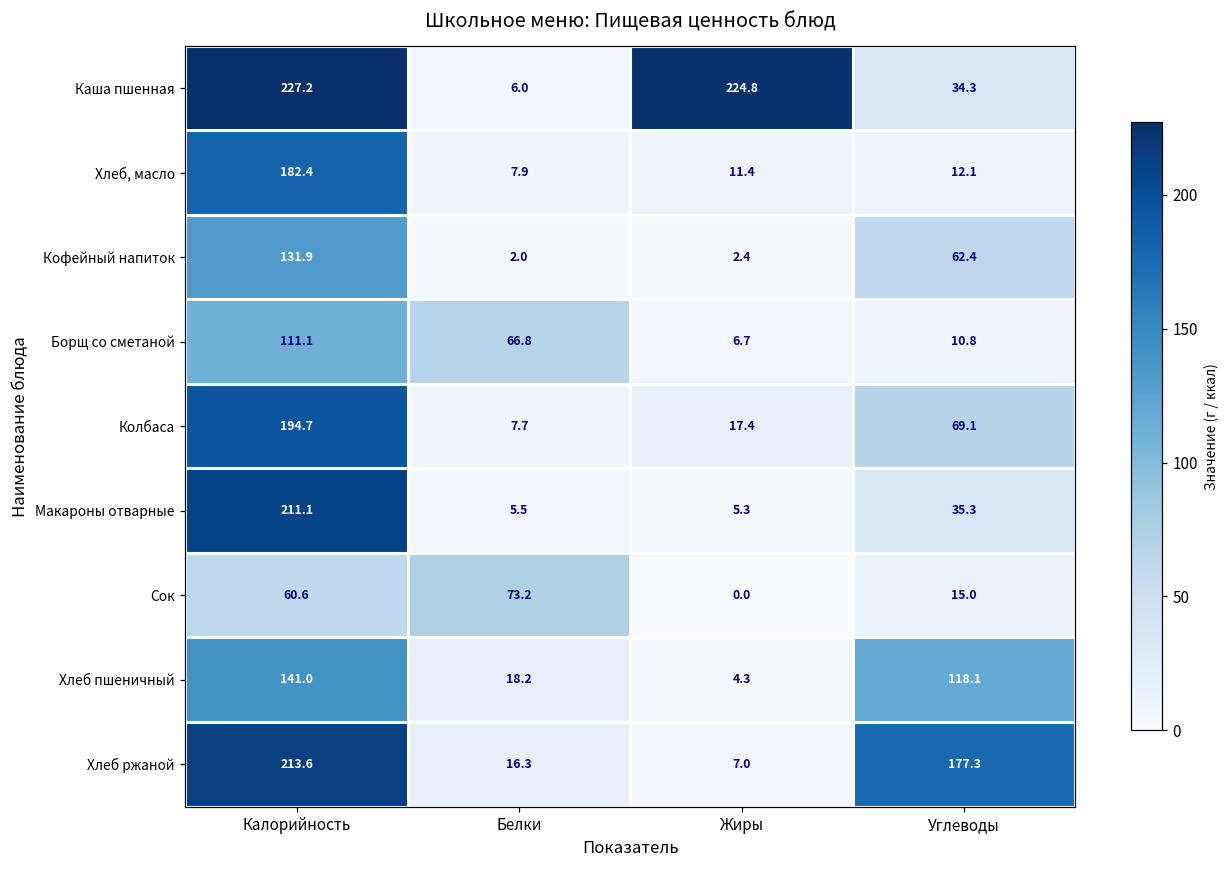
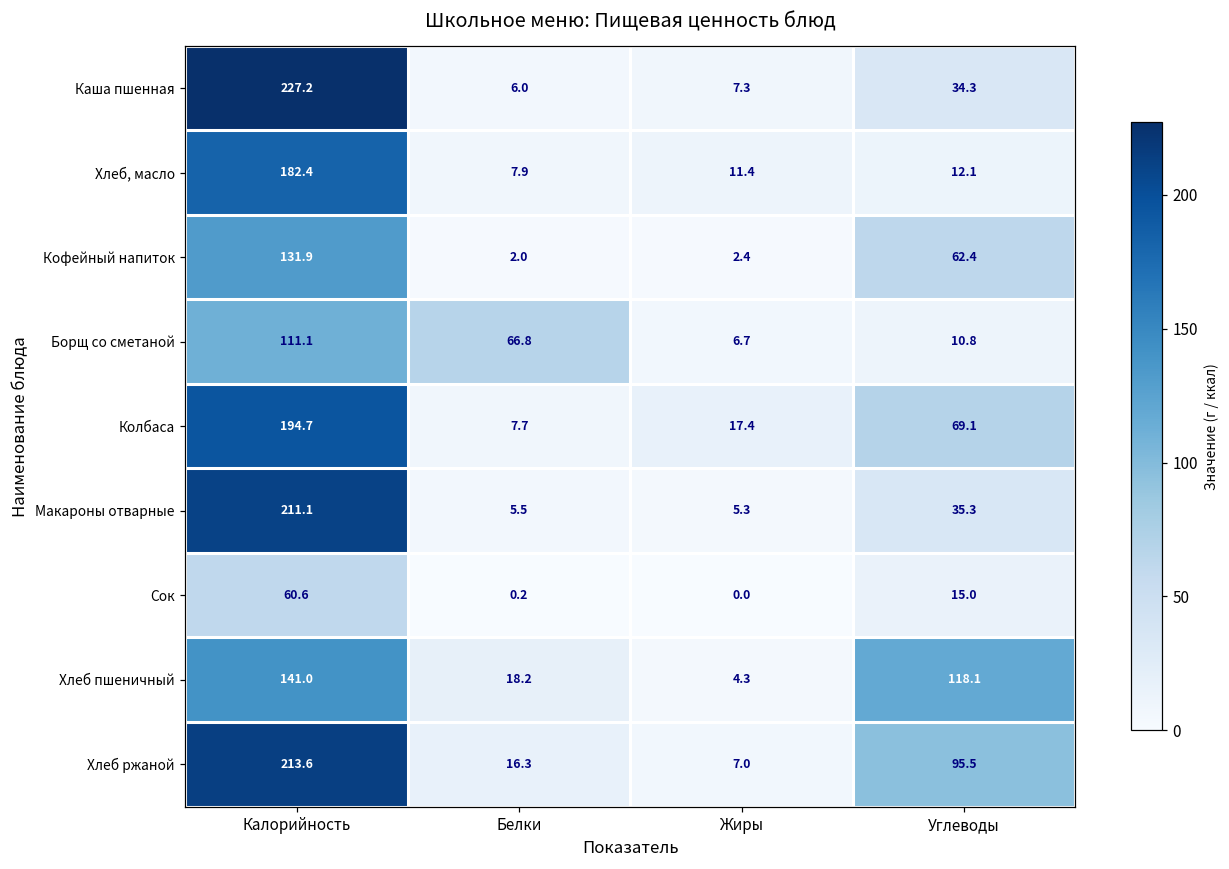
  {
    "Каша пшенная": {
      "Калорийность": 227.2,
      "Белки": 6.0,
-     "Жиры": 224.8,
+     "Жиры": 7.3,
      "Углеводы": 34.3
    },
    "Хлеб, масло": {
      "Калорийность": 182.4,
      "Белки": 7.9,
      "Жиры": 11.4,
      "Углеводы": 12.1
    },
    "Кофейный напиток": {
      "Калорийность": 131.9,
      "Белки": 2.0,
      "Жиры": 2.4,
      "Углеводы": 62.4
    },
    "Борщ со сметаной": {
      "Калорийность": 111.1,
      "Белки": 66.8,
      "Жиры": 6.7,
      "Углеводы": 10.8
    },
    "Колбаса": {
      "Калорийность": 194.7,
      "Белки": 7.7,
      "Жиры": 17.4,
      "Углеводы": 69.1
    },
    "Макароны отварные": {
      "Калорийность": 211.1,
      "Белки": 5.5,
      "Жиры": 5.3,
      "Углеводы": 35.3
    },
    "Сок": {
      "Калорийность": 60.6,
-     "Белки": 73.2,
+     "Белки": 0.2,
      "Жиры": 0.0,
      "Углеводы": 15.0
    },
    "Хлеб пшеничный": {
      "Калорийность": 141.0,
      "Белки": 18.2,
      "Жиры": 4.3,
      "Углеводы": 118.1
    },
    "Хлеб ржаной": {
      "Калорийность": 213.6,
      "Белки": 16.3,
      "Жиры": 7.0,
-     "Углеводы": 177.3
+     "Углеводы": 95.5
    }
  }
